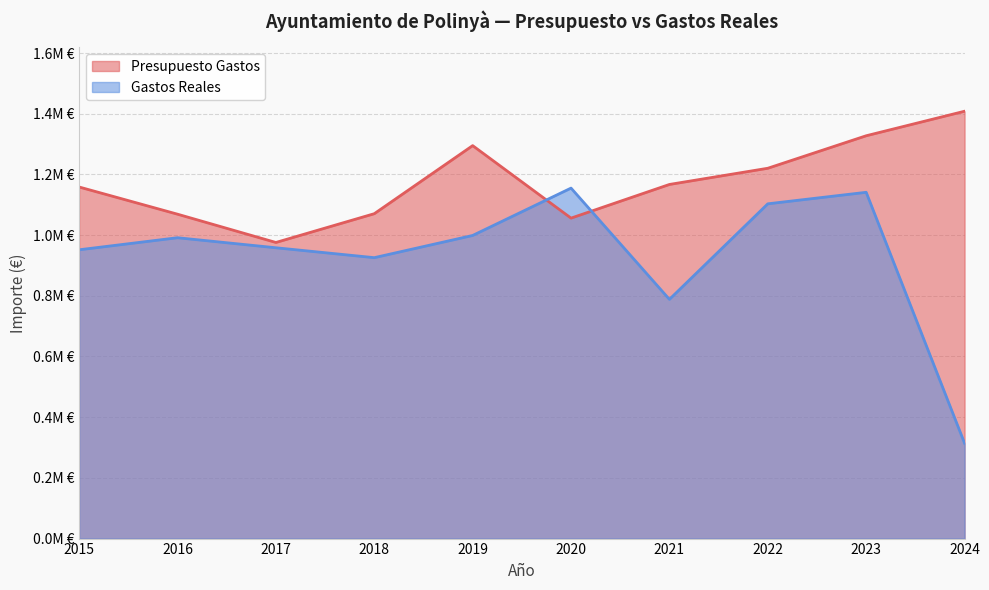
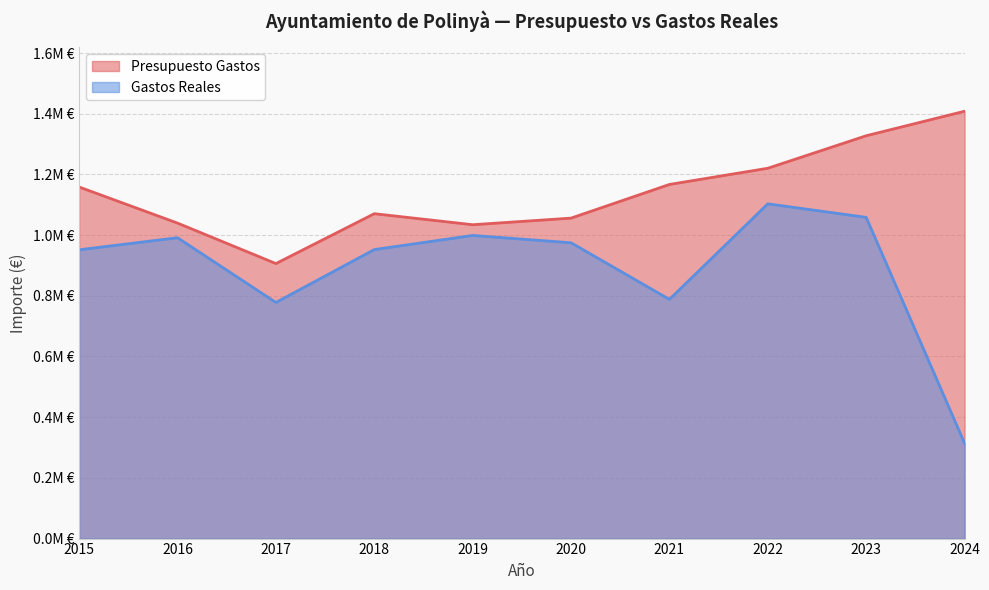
  {
    "Presupuesto Gastos": {
      "2015": "1.16M €",
-     "2016": "1.07M €",
-     "2017": "0.98M €",
+     "2016": "1.04M €",
+     "2017": "0.91M €",
      "2018": "1.07M €",
-     "2019": "1.29M €",
+     "2019": "1.03M €",
      "2020": "1.06M €",
      "2021": "1.17M €",
      "2022": "1.22M €",
      "2023": "1.33M €",
      "2024": "1.41M €"
    },
    "Gastos Reales": {
      "2015": "0.95M €",
      "2016": "0.99M €",
-     "2017": "0.96M €",
-     "2018": "0.93M €",
+     "2017": "0.78M €",
+     "2018": "0.95M €",
      "2019": "1.00M €",
-     "2020": "1.15M €",
+     "2020": "0.97M €",
      "2021": "0.79M €",
      "2022": "1.10M €",
-     "2023": "1.14M €",
+     "2023": "1.06M €",
      "2024": "0.31M €"
    }
  }
